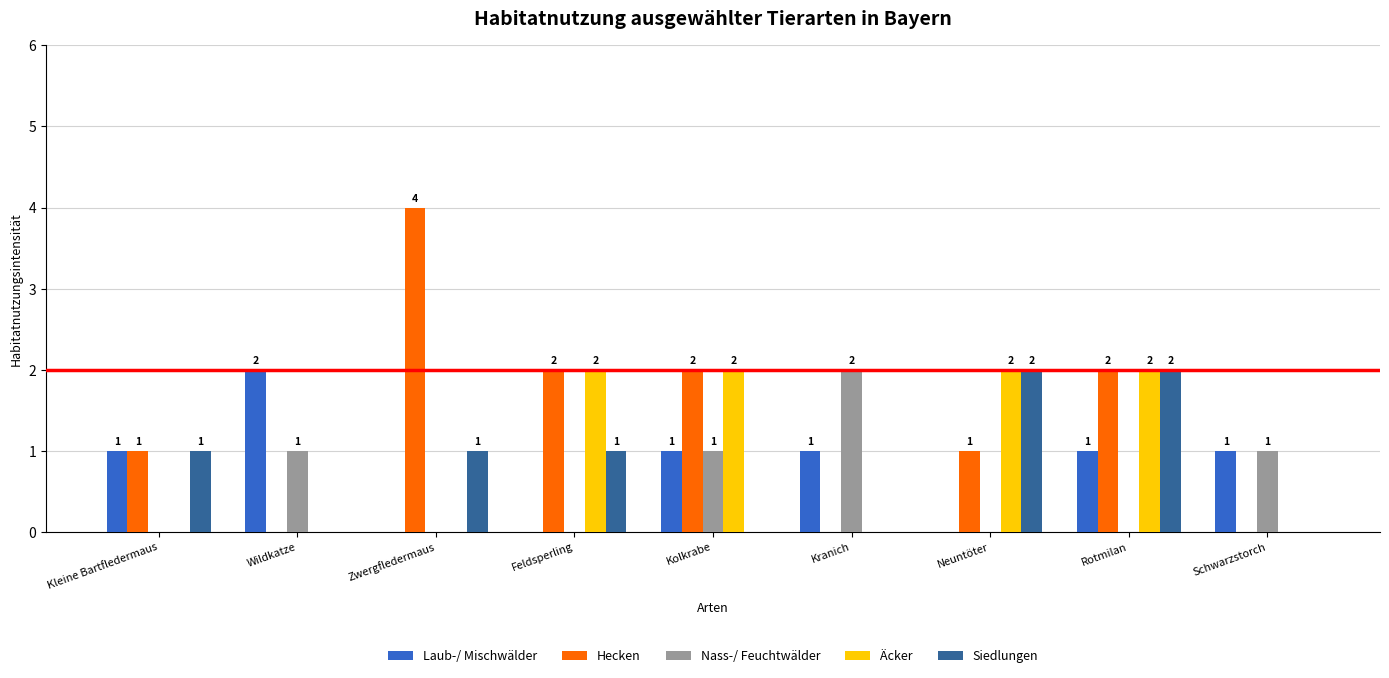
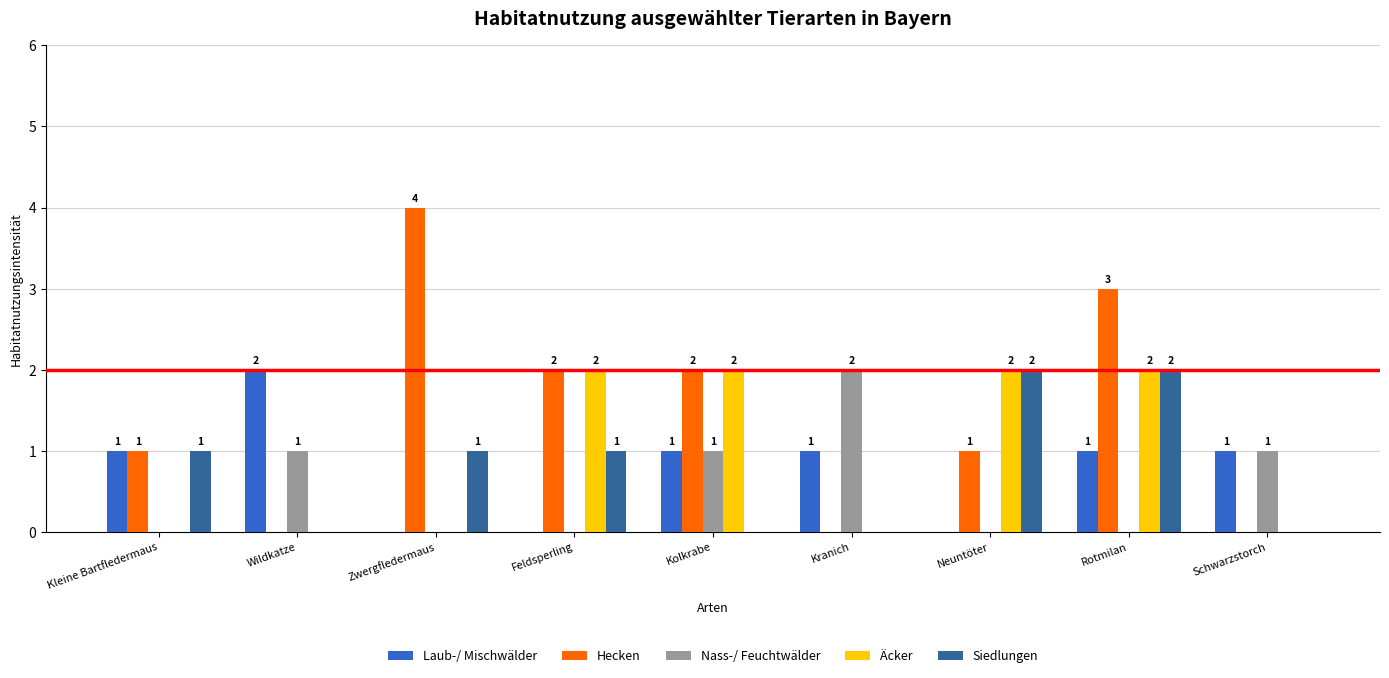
  {
    "Hecken": {
      "Kleine Bartfledermaus": 1,
      "Zwergfledermaus": 4,
      "Feldsperling": 2,
      "Kolkrabe": 2,
      "Neuntöter": 1,
-     "Rotmilan": 2
+     "Rotmilan": 3
    },
    "Nass-/ Feuchtwälder": {
      "Wildkatze": 1,
      "Kolkrabe": 1,
      "Kranich": 2,
      "Schwarzstorch": 1
    },
    "Äcker": {
      "Feldsperling": 2,
      "Kolkrabe": 2,
      "Neuntöter": 2,
      "Rotmilan": 2
    }
  }
